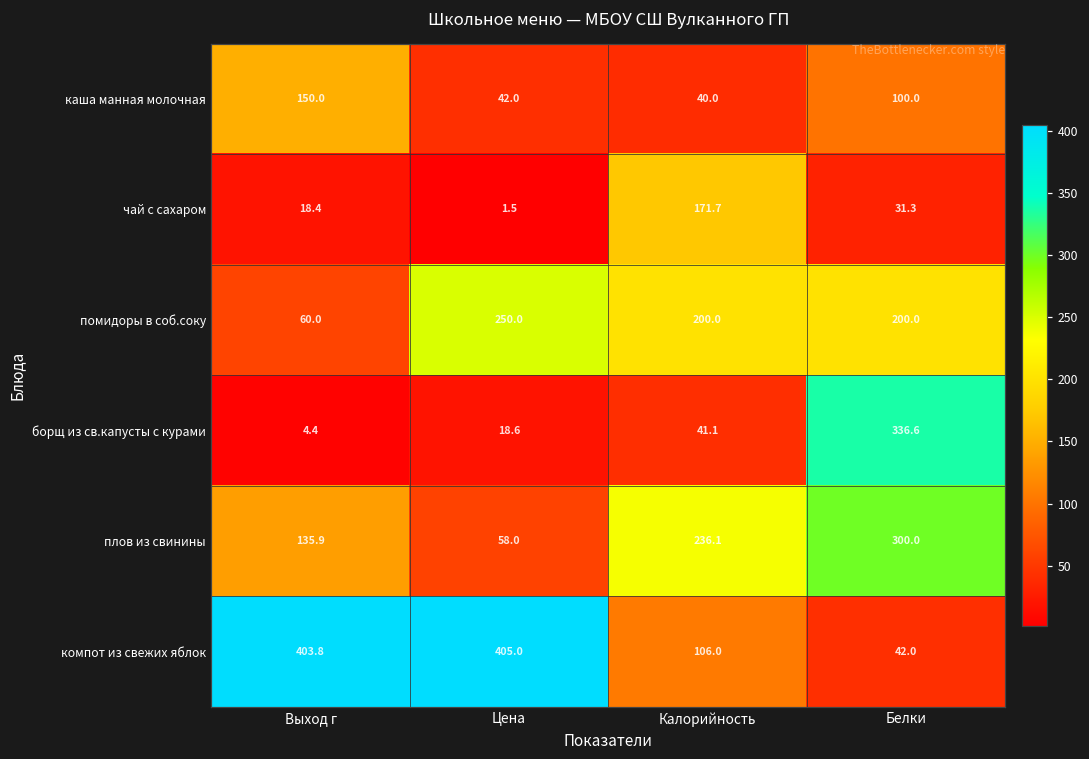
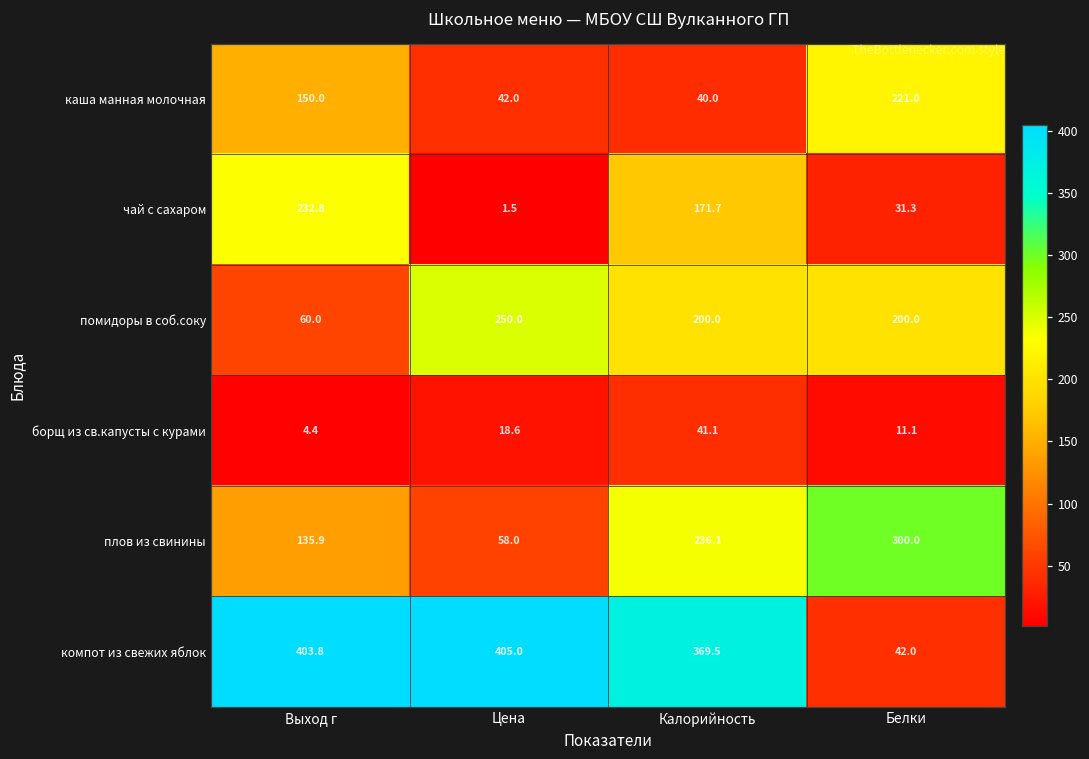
  {
    "каша манная молочная": {
      "Выход г": 150.0,
      "Цена": 42.0,
      "Калорийность": 40.0,
-     "Белки": 100.0
+     "Белки": 221.0
    },
    "чай с сахаром": {
-     "Выход г": 18.4,
+     "Выход г": 232.8,
      "Цена": 1.5,
      "Калорийность": 171.7,
      "Белки": 31.3
    },
    "помидоры в соб.соку": {
      "Выход г": 60.0,
      "Цена": 250.0,
      "Калорийность": 200.0,
      "Белки": 200.0
    },
    "борщ из св.капусты с курами": {
      "Выход г": 4.4,
      "Цена": 18.6,
      "Калорийность": 41.1,
-     "Белки": 336.6
+     "Белки": 11.1
    },
    "плов из свинины": {
      "Выход г": 135.9,
      "Цена": 58.0,
      "Калорийность": 236.1,
      "Белки": 300.0
    },
    "компот из свежих яблок": {
      "Выход г": 403.8,
      "Цена": 405.0,
-     "Калорийность": 106.0,
+     "Калорийность": 369.5,
      "Белки": 42.0
    }
  }
